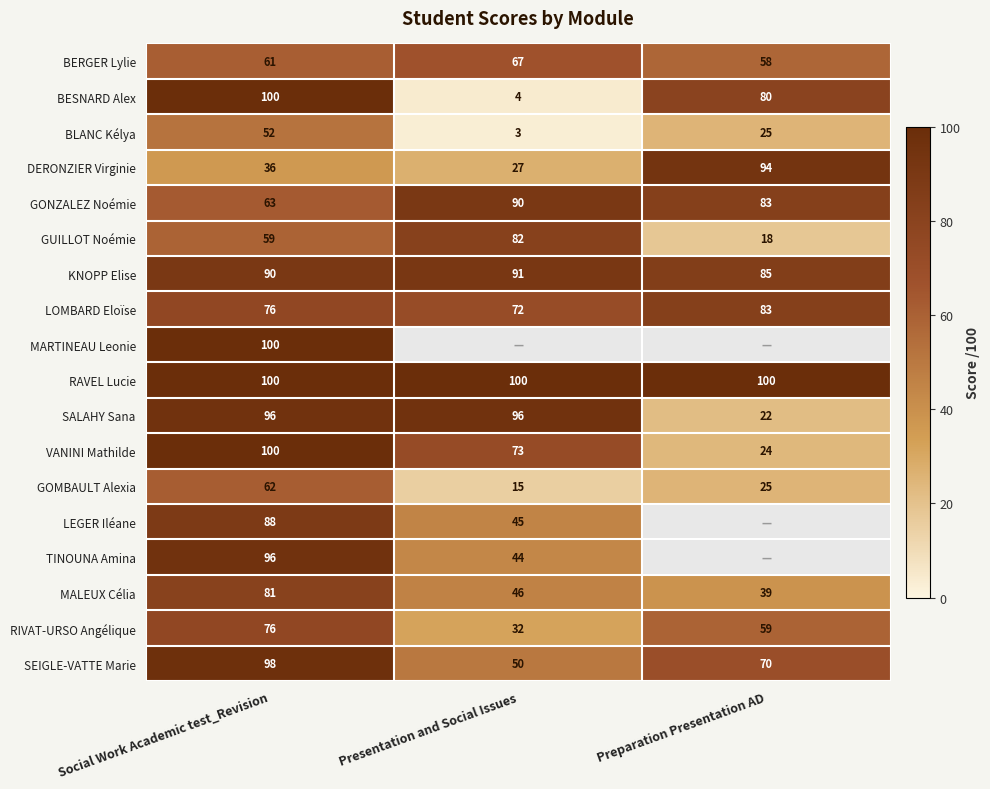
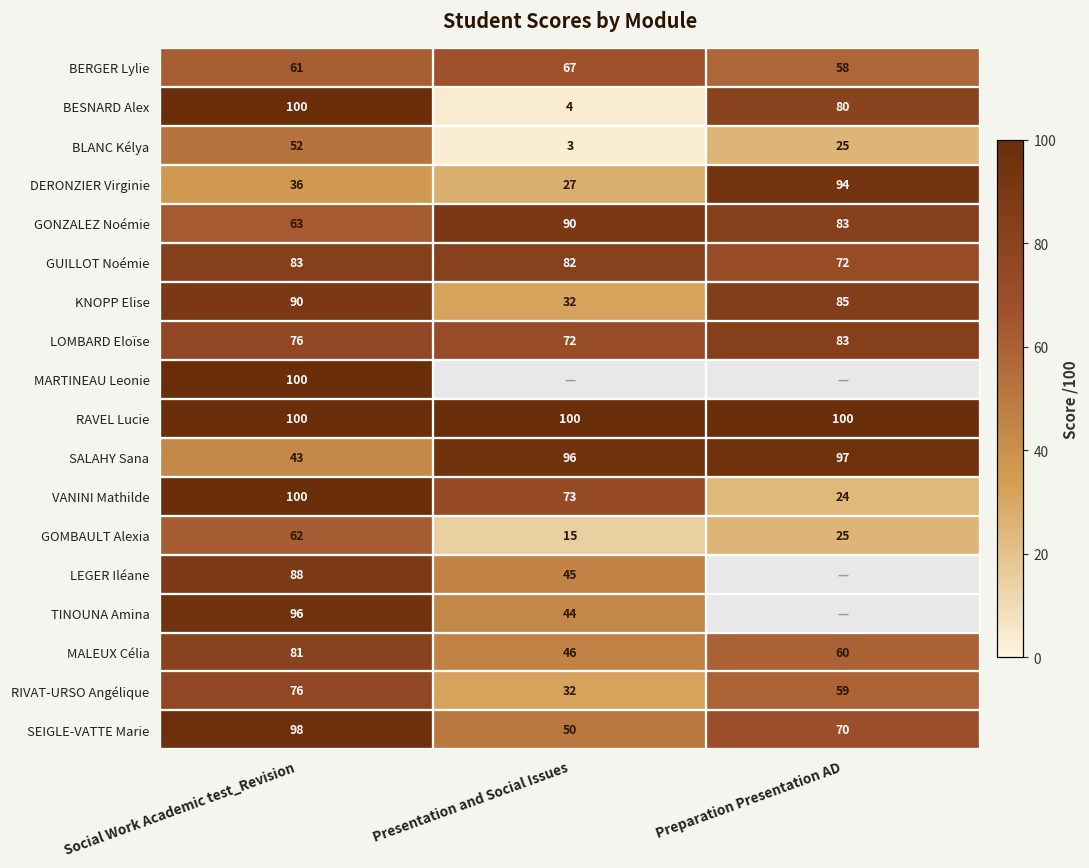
  {
    "BERGER Lylie": {
      "Social Work Academic test_Revision": 61,
      "Presentation and Social Issues": 67,
      "Preparation Presentation AD": 58
    },
    "BESNARD Alex": {
      "Social Work Academic test_Revision": 100,
      "Presentation and Social Issues": 4,
      "Preparation Presentation AD": 80
    },
    "BLANC Kélya": {
      "Social Work Academic test_Revision": 52,
      "Presentation and Social Issues": 3,
      "Preparation Presentation AD": 25
    },
    "DERONZIER Virginie": {
      "Social Work Academic test_Revision": 36,
      "Presentation and Social Issues": 27,
      "Preparation Presentation AD": 94
    },
    "GONZALEZ Noémie": {
      "Social Work Academic test_Revision": 63,
      "Presentation and Social Issues": 90,
      "Preparation Presentation AD": 83
    },
    "GUILLOT Noémie": {
-     "Social Work Academic test_Revision": 59,
+     "Social Work Academic test_Revision": 83,
      "Presentation and Social Issues": 82,
-     "Preparation Presentation AD": 18
+     "Preparation Presentation AD": 72
    },
    "KNOPP Elise": {
      "Social Work Academic test_Revision": 90,
-     "Presentation and Social Issues": 91,
+     "Presentation and Social Issues": 32,
      "Preparation Presentation AD": 85
    },
    "LOMBARD Eloïse": {
      "Social Work Academic test_Revision": 76,
      "Presentation and Social Issues": 72,
      "Preparation Presentation AD": 83
    },
    "MARTINEAU Leonie": {
      "Social Work Academic test_Revision": 100
    },
    "RAVEL Lucie": {
      "Social Work Academic test_Revision": 100,
      "Presentation and Social Issues": 100,
      "Preparation Presentation AD": 100
    },
    "SALAHY Sana": {
-     "Social Work Academic test_Revision": 96,
+     "Social Work Academic test_Revision": 43,
      "Presentation and Social Issues": 96,
-     "Preparation Presentation AD": 22
+     "Preparation Presentation AD": 97
    },
    "VANINI Mathilde": {
      "Social Work Academic test_Revision": 100,
      "Presentation and Social Issues": 73,
      "Preparation Presentation AD": 24
    },
    "GOMBAULT Alexia": {
      "Social Work Academic test_Revision": 62,
      "Presentation and Social Issues": 15,
      "Preparation Presentation AD": 25
    },
    "LEGER Iléane": {
      "Social Work Academic test_Revision": 88,
      "Presentation and Social Issues": 45
    },
    "TINOUNA Amina": {
      "Social Work Academic test_Revision": 96,
      "Presentation and Social Issues": 44
    },
    "MALEUX Célia": {
      "Social Work Academic test_Revision": 81,
      "Presentation and Social Issues": 46,
-     "Preparation Presentation AD": 39
+     "Preparation Presentation AD": 60
    },
    "RIVAT-URSO Angélique": {
      "Social Work Academic test_Revision": 76,
      "Presentation and Social Issues": 32,
      "Preparation Presentation AD": 59
    },
    "SEIGLE-VATTE Marie": {
      "Social Work Academic test_Revision": 98,
      "Presentation and Social Issues": 50,
      "Preparation Presentation AD": 70
    }
  }
